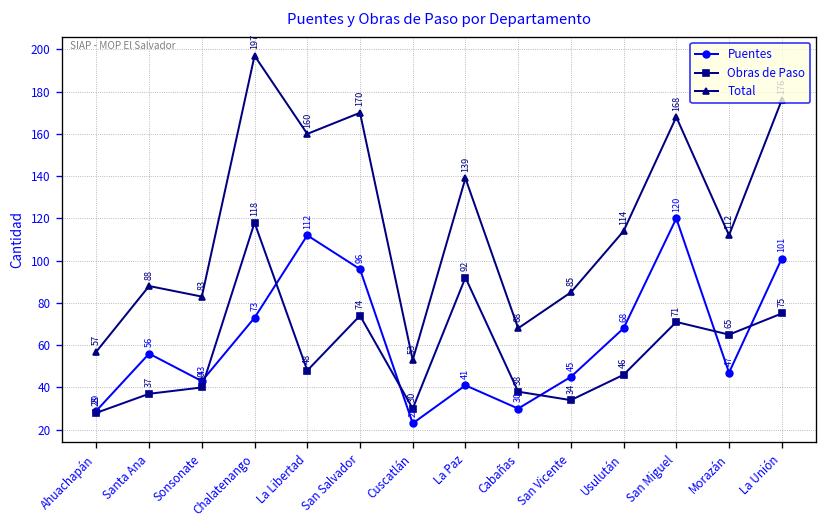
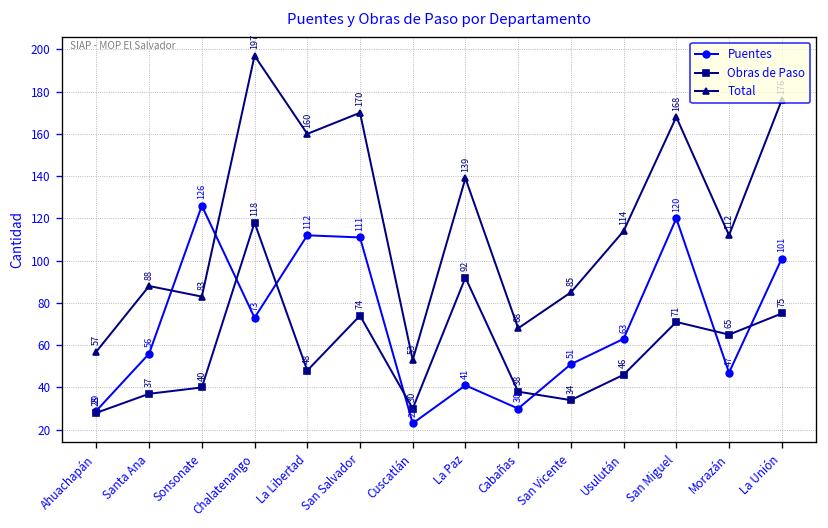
  {
    "Puentes": {
      "Santa Ana": 56,
-     "Sonsonate": 43,
+     "Sonsonate": 126,
      "Chalatenango": 73,
      "La Libertad": 112,
-     "San Salvador": 96,
+     "San Salvador": 111,
      "La Paz": 41,
-     "San Vicente": 45,
-     "Usulután": 68,
+     "San Vicente": 51,
+     "Usulután": 63,
      "San Miguel": 120,
      "Morazán": 47,
      "La Unión": 101
    }
  }
